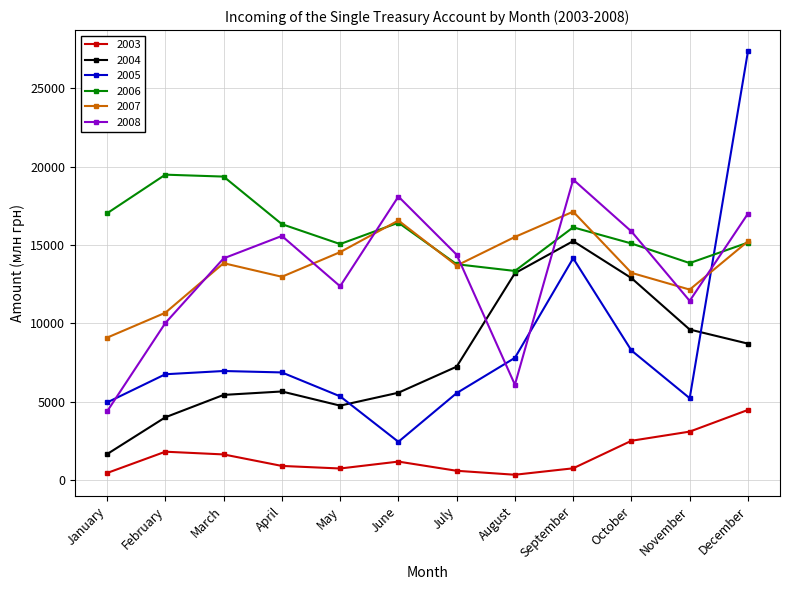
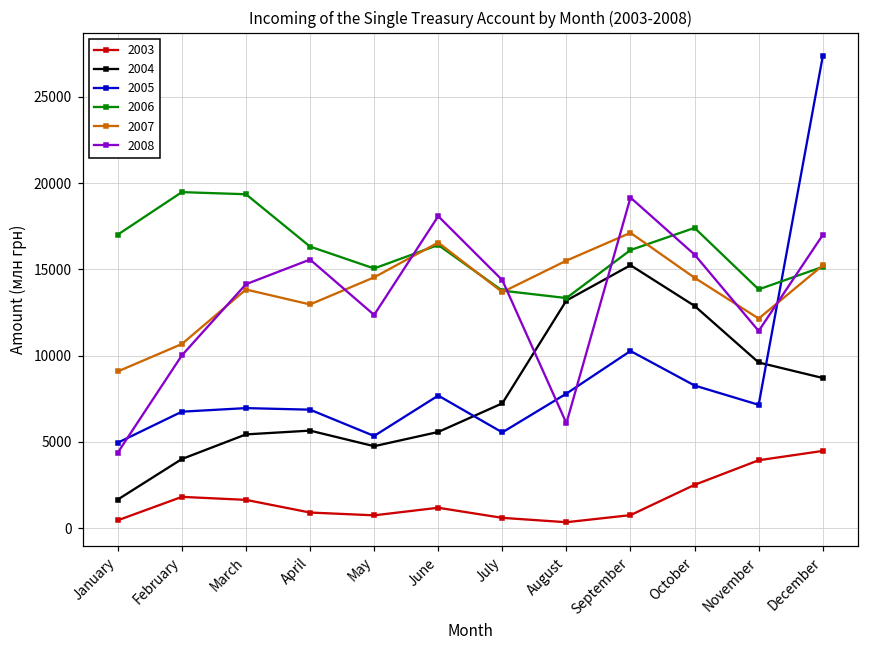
  {
    "2003": {
      "January": 500,
      "February": 1800,
      "March": 1600,
      "April": 900,
      "May": 700,
      "June": 1200,
      "July": 600,
      "August": 300,
      "September": 800,
      "October": 2500,
-     "November": 3100,
+     "November": 3900,
      "December": 4500
    },
    "2004": {
      "January": 1700,
      "February": 4000,
      "March": 5400,
      "April": 5700,
      "May": 4700,
      "June": 5600,
      "July": 7200,
      "September": 15200,
      "October": 12900,
      "November": 9600,
      "December": 8700
    },
    "2005": {
      "January": 5000,
      "February": 6800,
      "March": 7000,
      "April": 6900,
      "May": 5300,
-     "June": 2400,
+     "June": 7700,
      "July": 5500,
      "August": 7800,
-     "September": 14100,
+     "September": 10300,
      "October": 8300,
-     "November": 5200,
+     "November": 7100,
      "December": 27400
    },
    "2006": {
      "January": 17000,
      "February": 19500,
      "March": 19400,
      "April": 16300,
      "May": 15100,
      "September": 16100,
-     "October": 15100,
+     "October": 17400,
      "November": 13800
    },
    "2007": {
      "January": 9100,
      "February": 10700,
      "March": 13800,
      "April": 13000,
      "May": 14500,
      "August": 15500,
      "September": 17100,
-     "October": 13200,
+     "October": 14500,
      "November": 12100
    },
    "2008": {
      "January": 4400,
      "February": 10000,
      "March": 14100,
      "April": 15600,
      "May": 12400,
      "June": 18100,
      "July": 14400,
      "August": 6100,
      "September": 19200,
      "October": 15900,
      "November": 11400,
      "December": 17000
    }
  }
